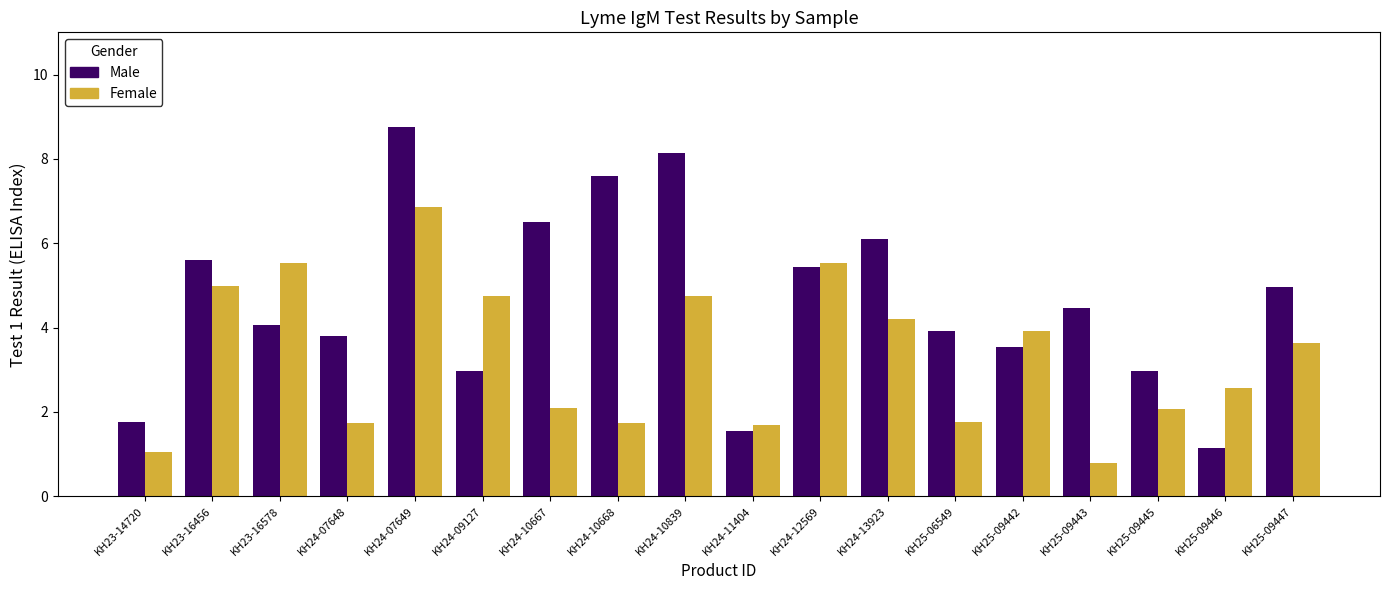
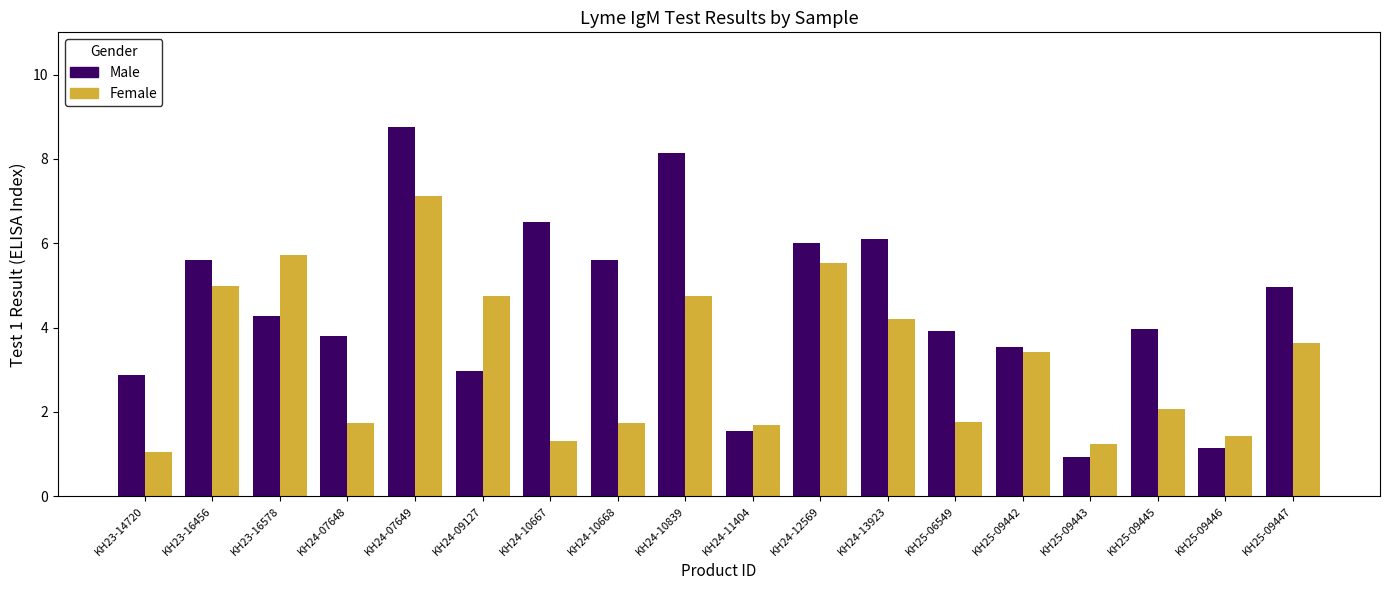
  {
    "Male": {
-     "KH23-14720": 1.8,
+     "KH23-14720": 2.9,
      "KH23-16456": 5.6,
-     "KH23-16578": 4.1,
+     "KH23-16578": 4.3,
      "KH24-07648": 3.8,
      "KH24-07649": 8.8,
      "KH24-09127": 3.0,
      "KH24-10667": 6.5,
-     "KH24-10668": 7.6,
+     "KH24-10668": 5.6,
      "KH24-10839": 8.1,
      "KH24-11404": 1.5,
-     "KH24-12569": 5.4,
+     "KH24-12569": 6.0,
      "KH24-13923": 6.1,
      "KH25-06549": 3.9,
      "KH25-09442": 3.6,
-     "KH25-09443": 4.5,
-     "KH25-09445": 3.0,
+     "KH25-09443": 0.9,
+     "KH25-09445": 4.0,
      "KH25-09446": 1.1,
      "KH25-09447": 5.0
    },
    "Female": {
      "KH23-14720": 1.1,
      "KH23-16456": 5.0,
-     "KH23-16578": 5.5,
+     "KH23-16578": 5.7,
      "KH24-07648": 1.7,
-     "KH24-07649": 6.9,
+     "KH24-07649": 7.1,
      "KH24-09127": 4.8,
-     "KH24-10667": 2.1,
+     "KH24-10667": 1.3,
      "KH24-10668": 1.7,
      "KH24-10839": 4.7,
      "KH24-11404": 1.7,
      "KH24-12569": 5.5,
      "KH24-13923": 4.2,
      "KH25-06549": 1.8,
-     "KH25-09442": 3.9,
-     "KH25-09443": 0.8,
+     "KH25-09442": 3.4,
+     "KH25-09443": 1.3,
      "KH25-09445": 2.1,
-     "KH25-09446": 2.6,
+     "KH25-09446": 1.4,
      "KH25-09447": 3.6
    }
  }
